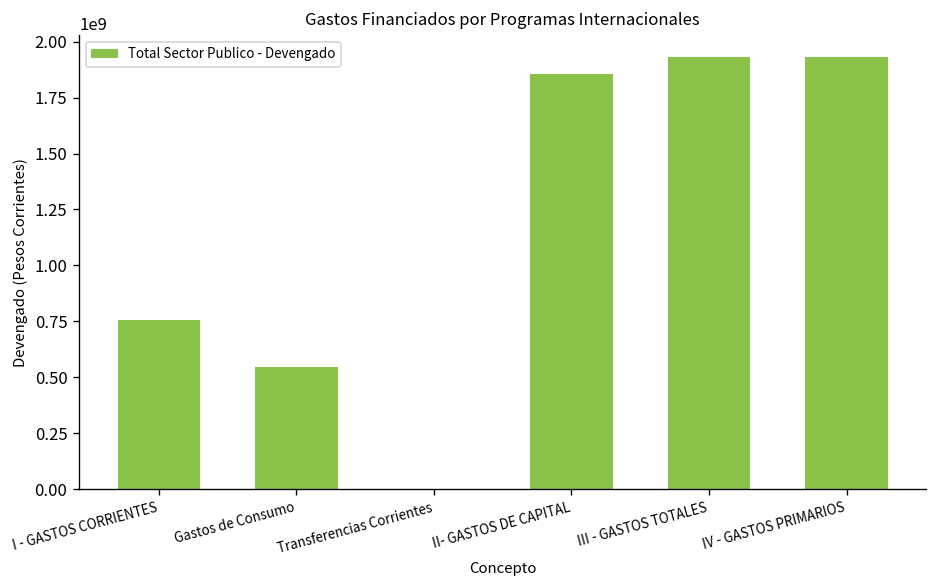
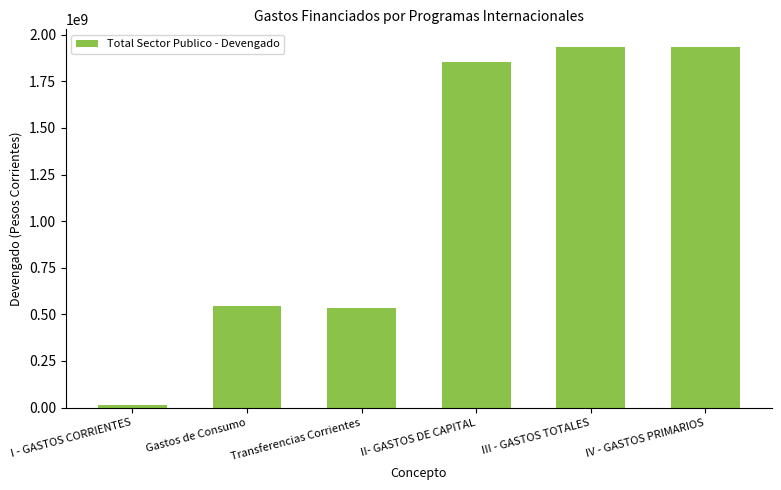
  {
-   "I - GASTOS CORRIENTES": 760000000,
+   "I - GASTOS CORRIENTES": 10000000,
    "Gastos de Consumo": 550000000,
-   "Transferencias Corrientes": 0,
+   "Transferencias Corrientes": 530000000,
    "II- GASTOS DE CAPITAL": 1860000000,
    "III - GASTOS TOTALES": 1930000000,
    "IV - GASTOS PRIMARIOS": 1930000000
  }
